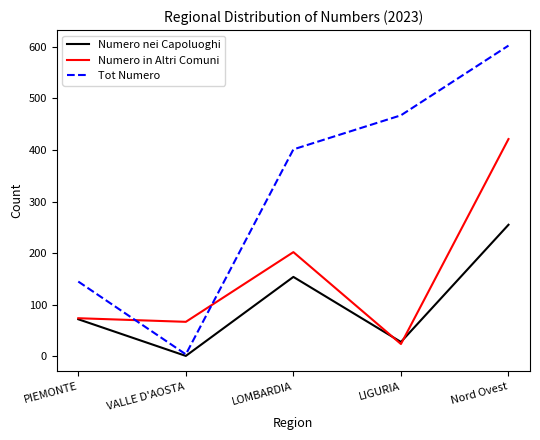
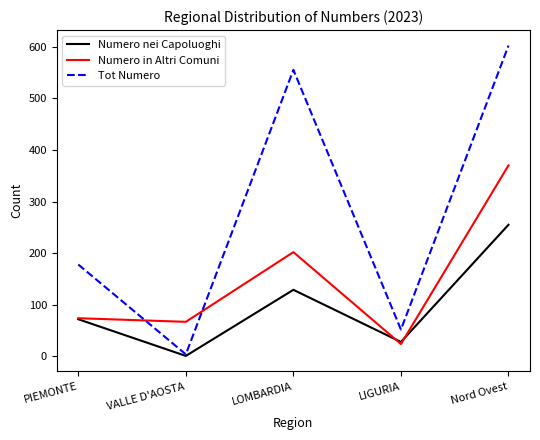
  {
    "Numero nei Capoluoghi": {
-     "LOMBARDIA": 150,
+     "LOMBARDIA": 130,
      "Nord Ovest": 260
    },
    "Numero in Altri Comuni": {
      "VALLE D'AOSTA": 70,
      "LOMBARDIA": 200,
-     "Nord Ovest": 420
+     "Nord Ovest": 370
    },
    "Tot Numero": {
-     "PIEMONTE": 150,
-     "LOMBARDIA": 400,
-     "LIGURIA": 470,
+     "PIEMONTE": 180,
+     "LOMBARDIA": 560,
+     "LIGURIA": 50,
      "Nord Ovest": 600
    }
  }
